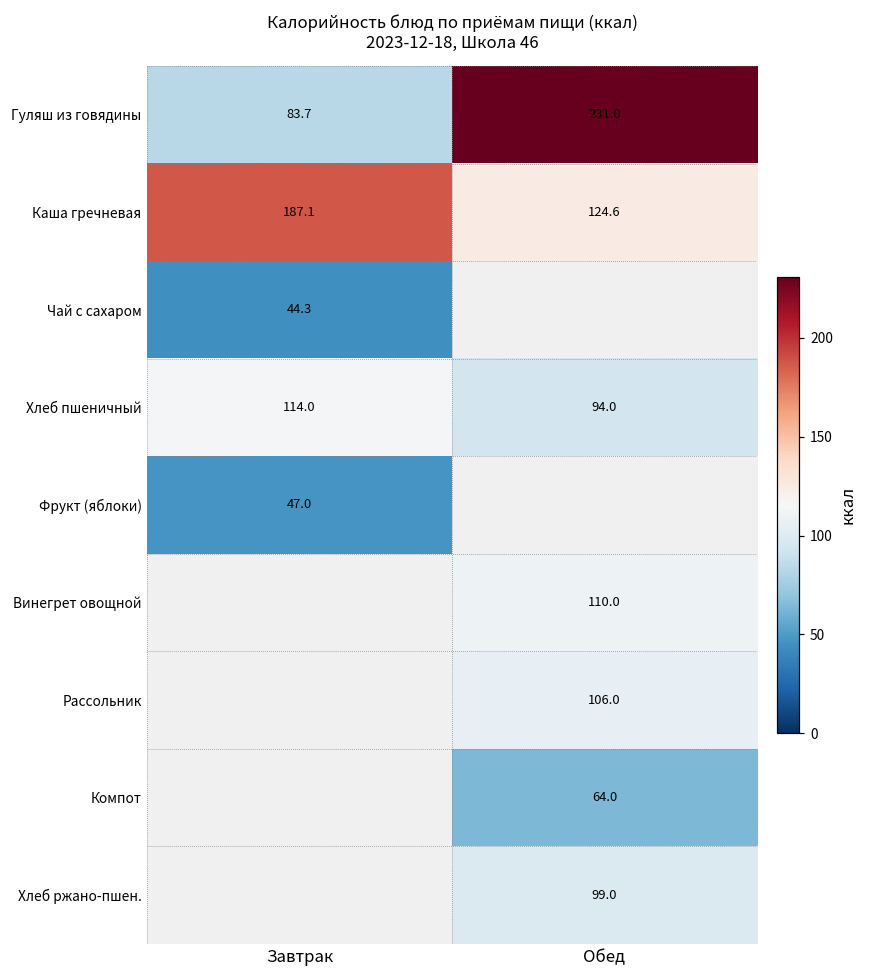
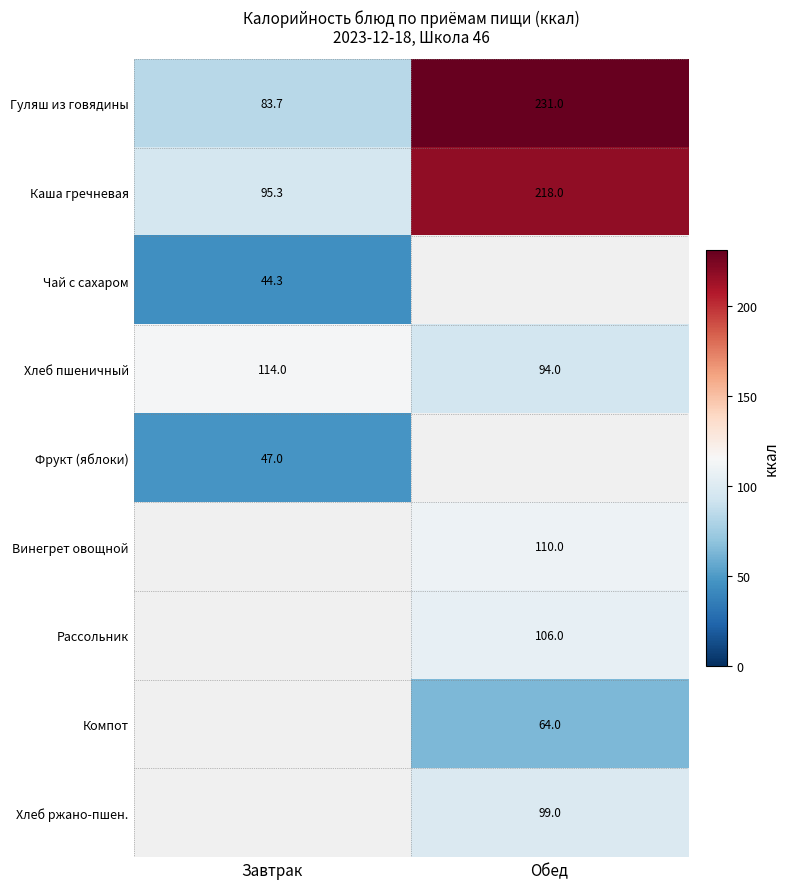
  {
    "Гуляш из говядины": {
      "Завтрак": 83.7,
      "Обед": 231.0
    },
    "Каша гречневая": {
-     "Завтрак": 187.1,
-     "Обед": 124.6
+     "Завтрак": 95.3,
+     "Обед": 218.0
    },
    "Чай с сахаром": {
      "Завтрак": 44.3
    },
    "Хлеб пшеничный": {
      "Завтрак": 114.0,
      "Обед": 94.0
    },
    "Фрукт (яблоки)": {
      "Завтрак": 47.0
    },
    "Винегрет овощной": {
      "Обед": 110.0
    },
    "Рассольник": {
      "Обед": 106.0
    },
    "Компот": {
      "Обед": 64.0
    },
    "Хлеб ржано-пшен.": {
      "Обед": 99.0
    }
  }
